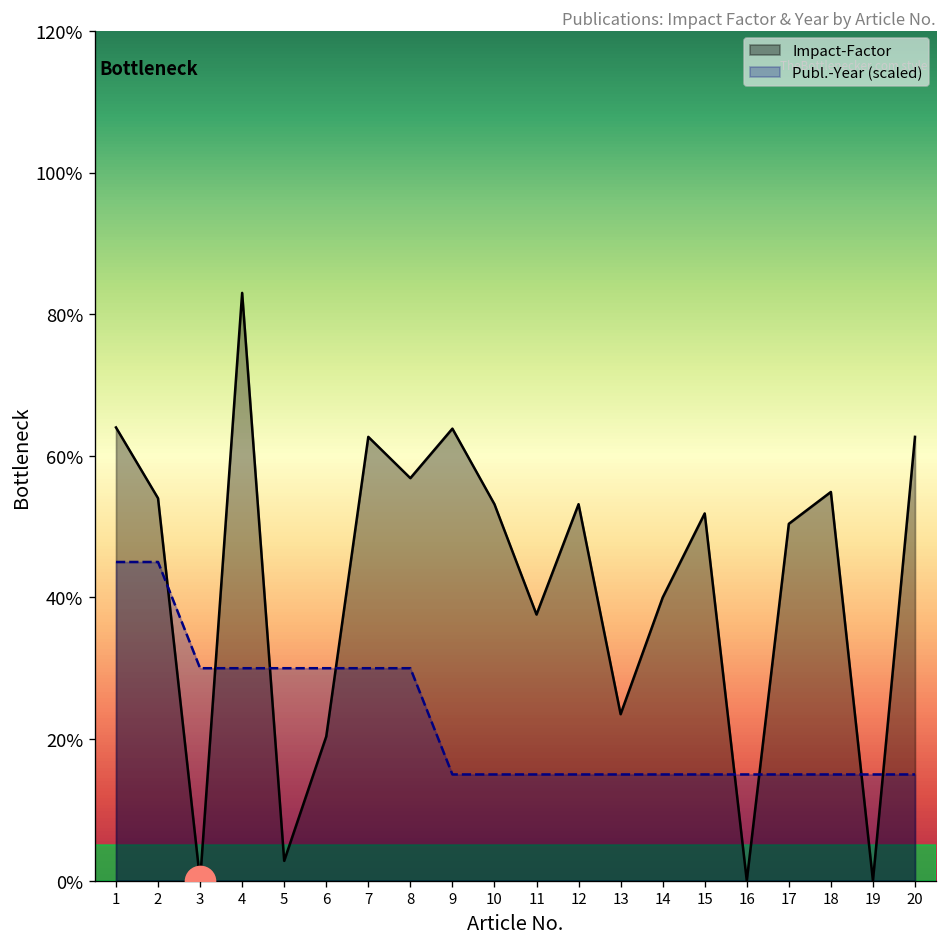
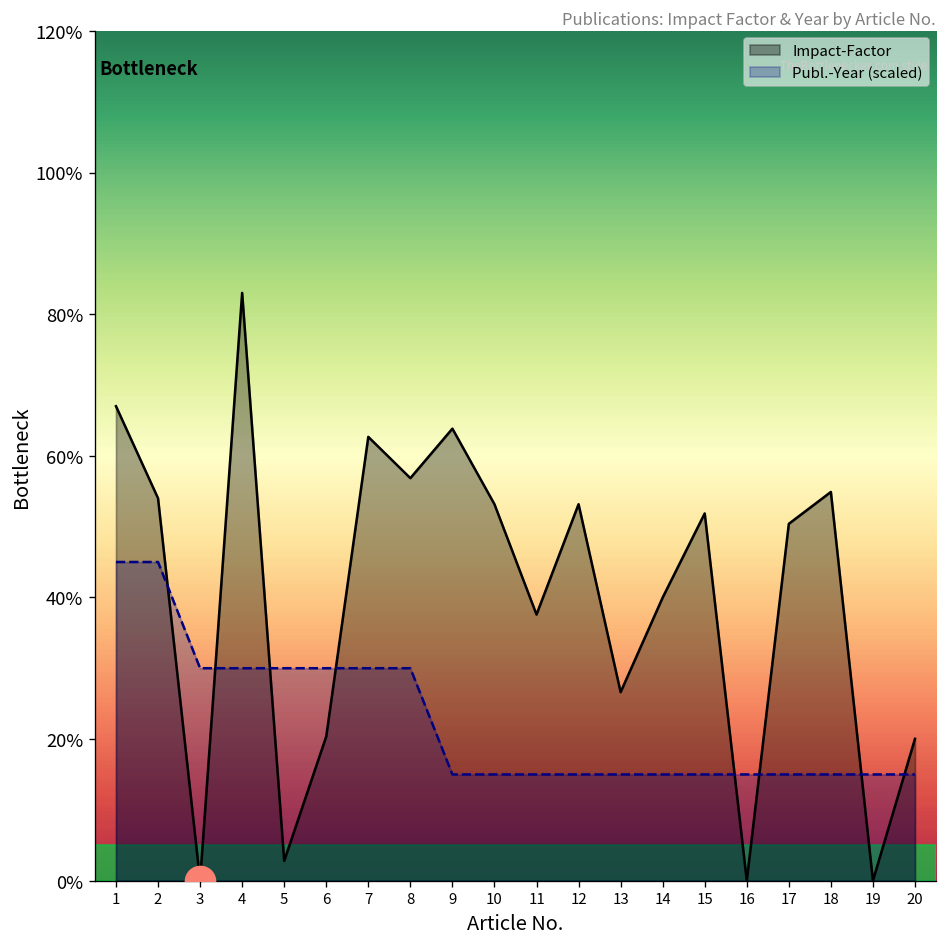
  {
    "Impact-Factor": {
-     "1": "64%",
+     "1": "67%",
      "2": "54%",
      "4": "83%",
      "6": "20%",
      "7": "63%",
      "8": "57%",
      "9": "64%",
      "10": "53%",
      "11": "38%",
      "12": "53%",
-     "13": "24%",
+     "13": "27%",
      "14": "40%",
      "15": "52%",
      "17": "50%",
      "18": "55%",
-     "20": "63%"
+     "20": "20%"
    },
    "Publ.-Year (scaled)": {
      "1": "45%",
      "2": "45%",
      "3": "30%",
      "4": "30%",
      "5": "30%",
      "6": "30%",
      "7": "30%",
      "8": "30%",
      "9": "15%",
      "10": "15%",
      "11": "15%",
      "12": "15%",
      "13": "15%",
      "14": "15%",
      "15": "15%",
      "16": "15%",
      "17": "15%",
      "18": "15%",
      "19": "15%",
      "20": "15%"
    }
  }
